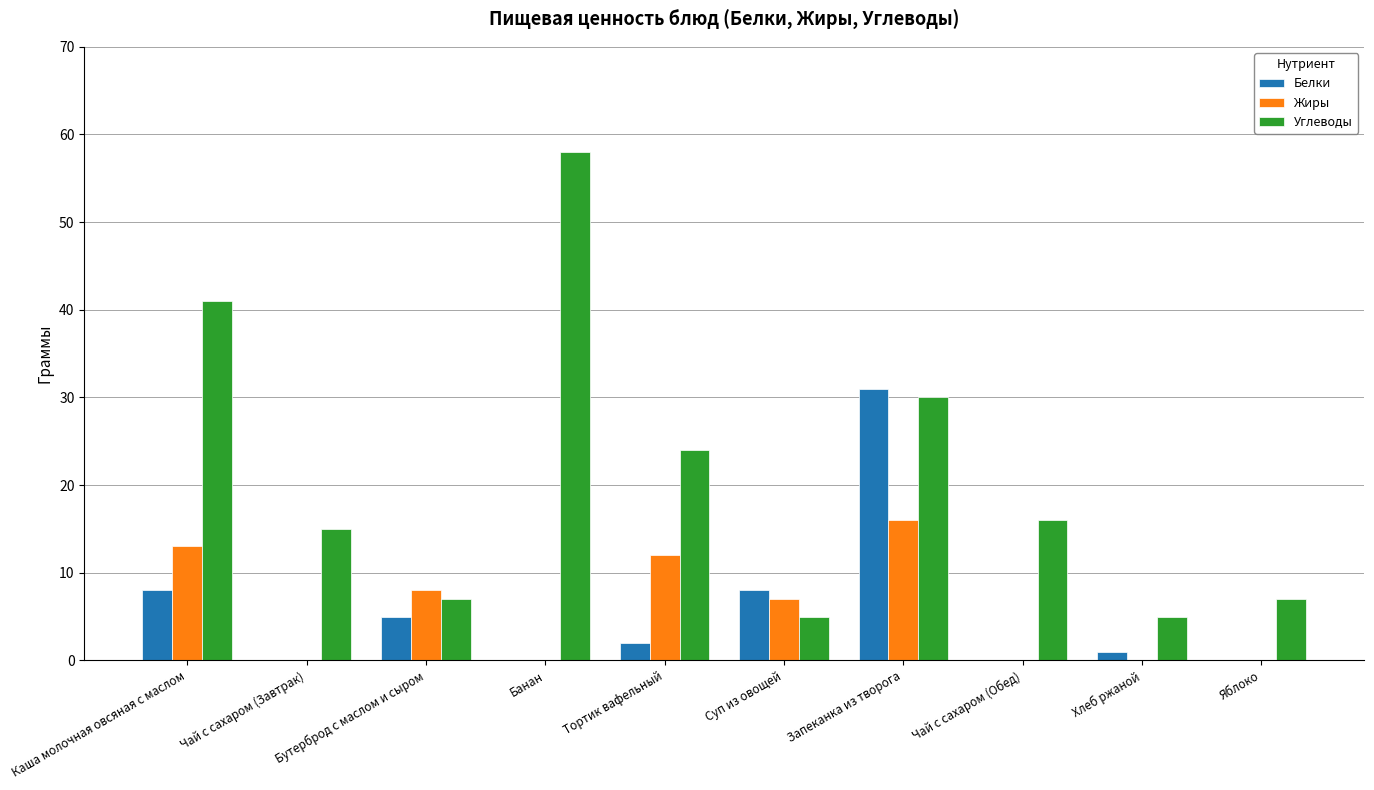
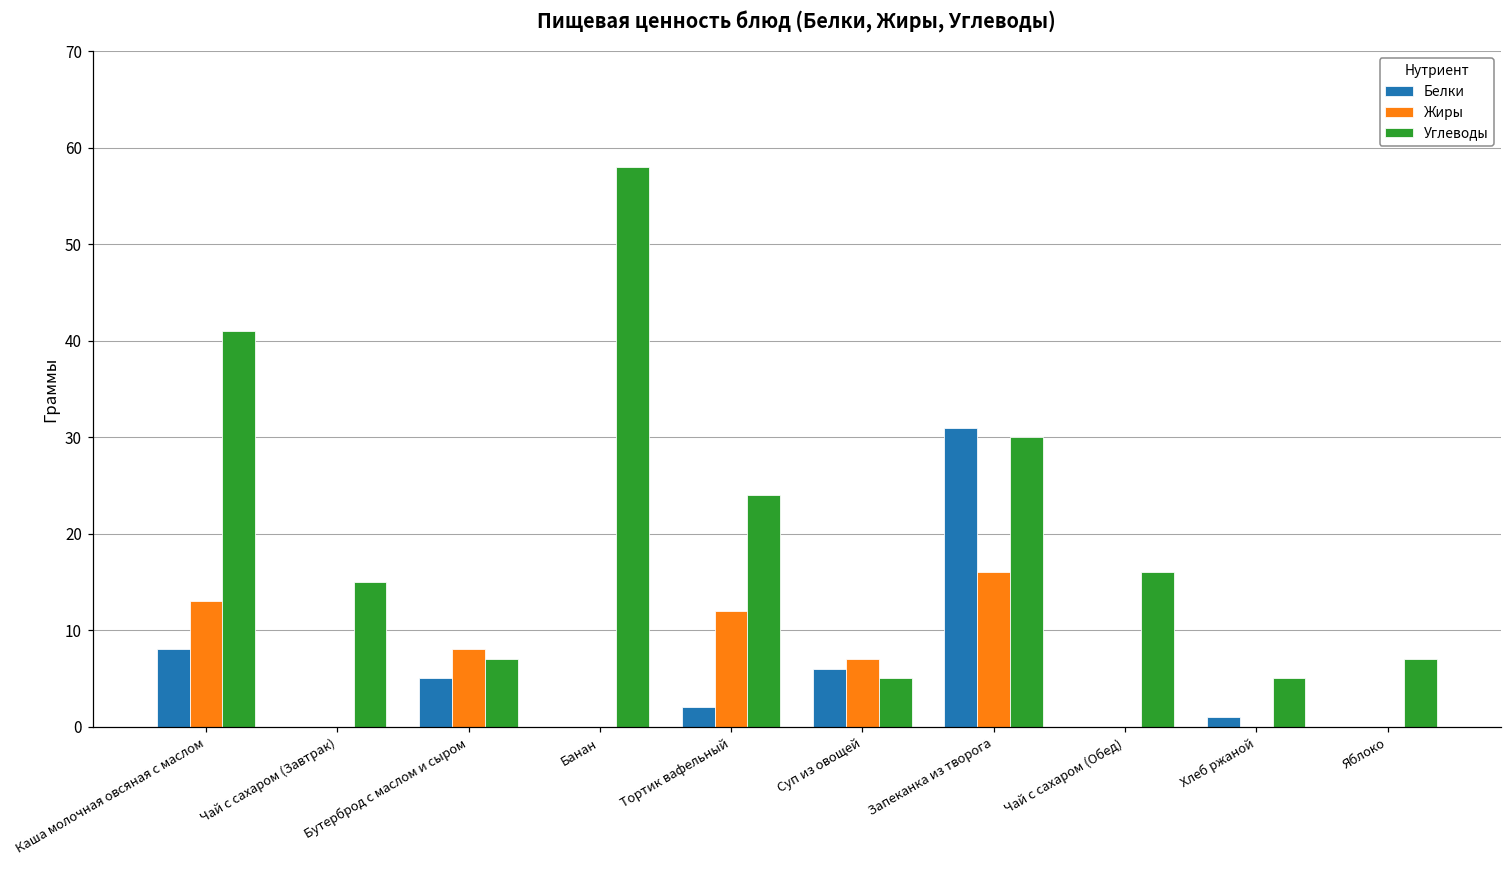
  {
    "Белки": {
      "Каша молочная овсяная с маслом": 8,
      "Чай с сахаром (Завтрак)": 0,
      "Бутерброд с маслом и сыром": 5,
      "Банан": 0,
      "Тортик вафельный": 2,
-     "Суп из овощей": 8,
+     "Суп из овощей": 6,
      "Запеканка из творога": 31,
      "Чай с сахаром (Обед)": 0,
      "Хлеб ржаной": 1,
      "Яблоко": 0
    },
    "Жиры": {
      "Каша молочная овсяная с маслом": 13,
      "Чай с сахаром (Завтрак)": 0,
      "Бутерброд с маслом и сыром": 8,
      "Банан": 0,
      "Тортик вафельный": 12,
      "Суп из овощей": 7,
      "Запеканка из творога": 16,
      "Чай с сахаром (Обед)": 0,
      "Хлеб ржаной": 0,
      "Яблоко": 0
    },
    "Углеводы": {
      "Каша молочная овсяная с маслом": 41,
      "Чай с сахаром (Завтрак)": 15,
      "Бутерброд с маслом и сыром": 7,
      "Банан": 58,
      "Тортик вафельный": 24,
      "Суп из овощей": 5,
      "Запеканка из творога": 30,
      "Чай с сахаром (Обед)": 16,
      "Хлеб ржаной": 5,
      "Яблоко": 7
    }
  }
